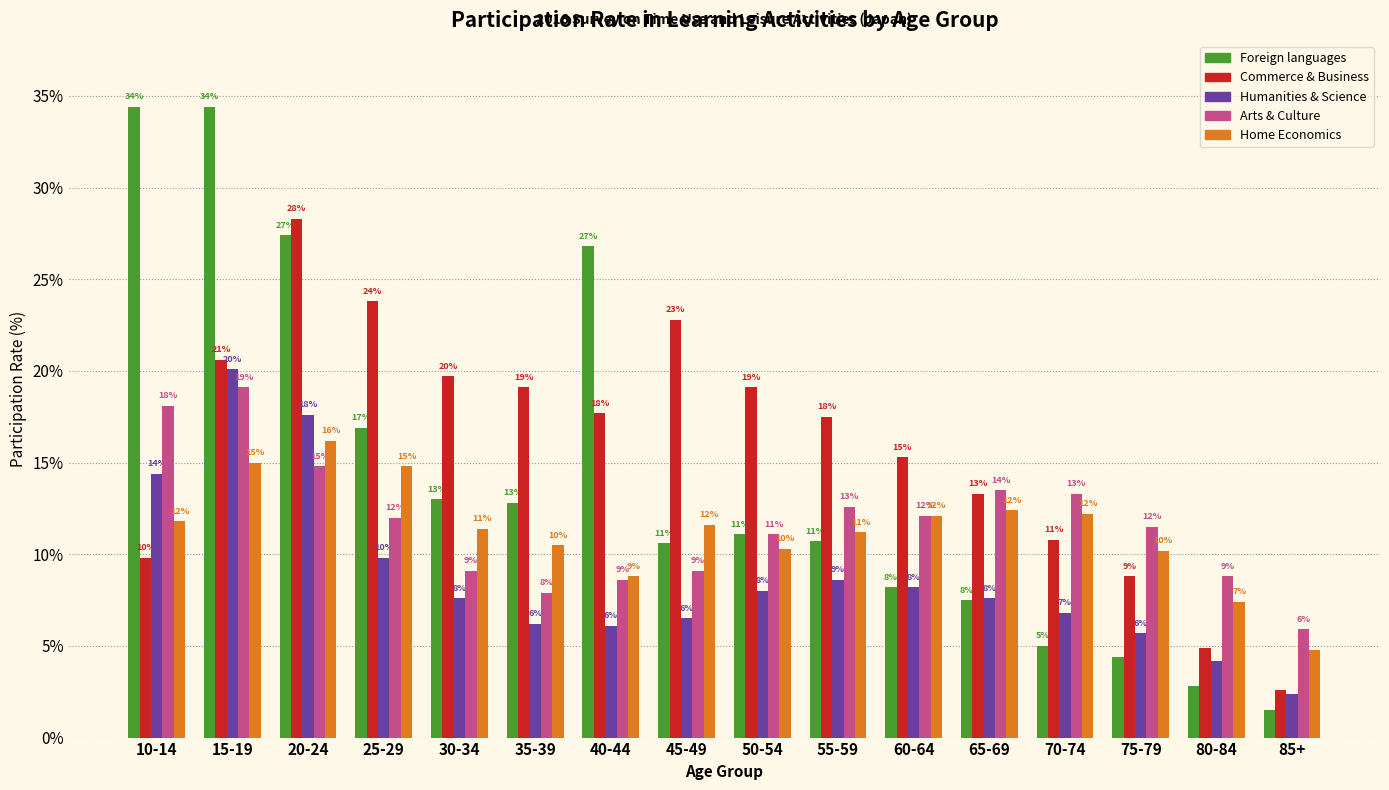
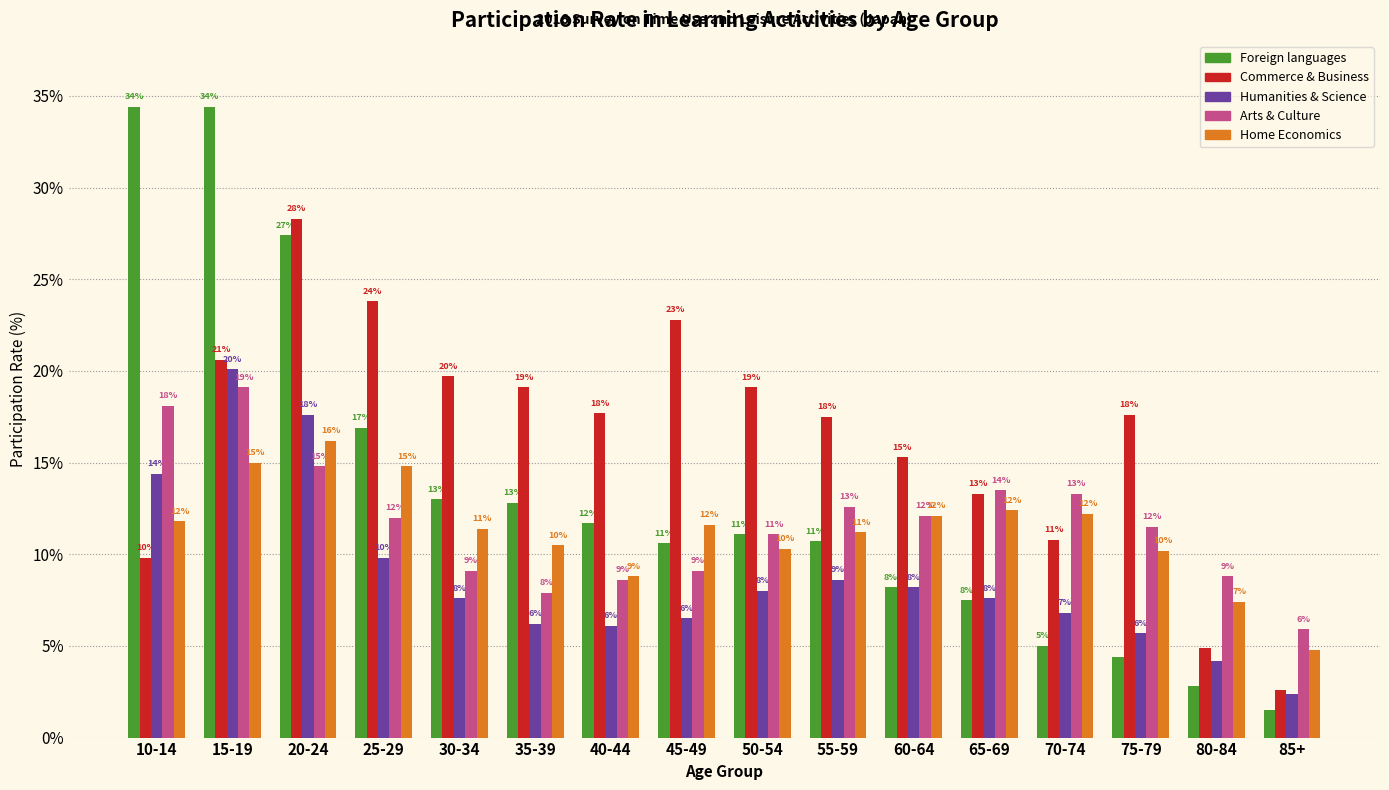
  {
    "Foreign languages": {
      "10-14": "34%",
      "15-19": "34%",
      "20-24": "27%",
      "25-29": "17%",
      "30-34": "13%",
      "35-39": "13%",
-     "40-44": "27%",
+     "40-44": "12%",
      "45-49": "11%",
      "50-54": "11%",
      "55-59": "11%",
      "60-64": "8%",
      "65-69": "8%",
      "70-74": "5%"
    },
    "Commerce & Business": {
      "10-14": "10%",
      "15-19": "21%",
      "20-24": "28%",
      "25-29": "24%",
      "30-34": "20%",
      "35-39": "19%",
      "40-44": "18%",
      "45-49": "23%",
      "50-54": "19%",
      "55-59": "18%",
      "60-64": "15%",
      "65-69": "13%",
      "70-74": "11%",
-     "75-79": "9%"
+     "75-79": "18%"
    },
    "Humanities & Science": {
      "10-14": "14%",
      "15-19": "20%",
      "20-24": "18%",
      "25-29": "10%",
      "30-34": "8%",
      "35-39": "6%",
      "40-44": "6%",
      "45-49": "6%",
      "50-54": "8%",
      "55-59": "9%",
      "60-64": "8%",
      "65-69": "8%",
      "70-74": "7%",
      "75-79": "6%"
    },
    "Arts & Culture": {
      "10-14": "18%",
      "15-19": "19%",
      "20-24": "15%",
      "25-29": "12%",
      "30-34": "9%",
      "35-39": "8%",
      "45-49": "9%",
      "50-54": "11%",
      "55-59": "13%",
      "65-69": "14%",
      "70-74": "13%",
      "75-79": "12%",
      "80-84": "9%",
      "85+": "6%"
    },
    "Home Economics": {
      "10-14": "12%",
      "15-19": "15%",
      "20-24": "16%",
      "25-29": "15%",
      "30-34": "11%",
      "35-39": "10%",
      "40-44": "9%",
      "45-49": "12%",
      "50-54": "10%",
      "55-59": "11%",
      "65-69": "12%",
      "70-74": "12%",
      "75-79": "10%",
      "80-84": "7%"
    }
  }
